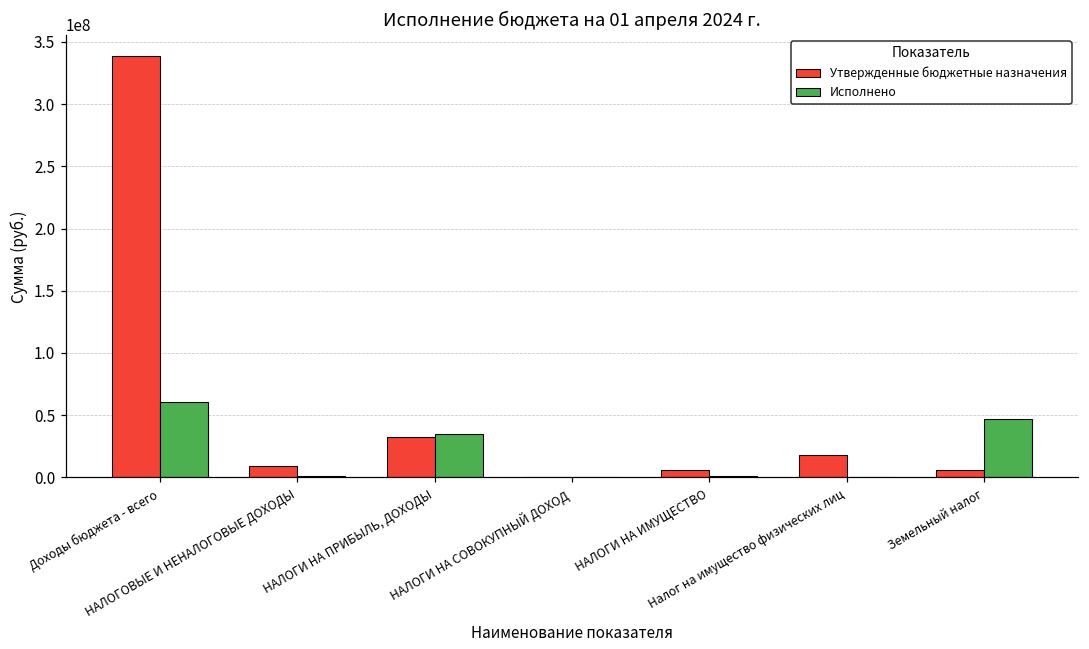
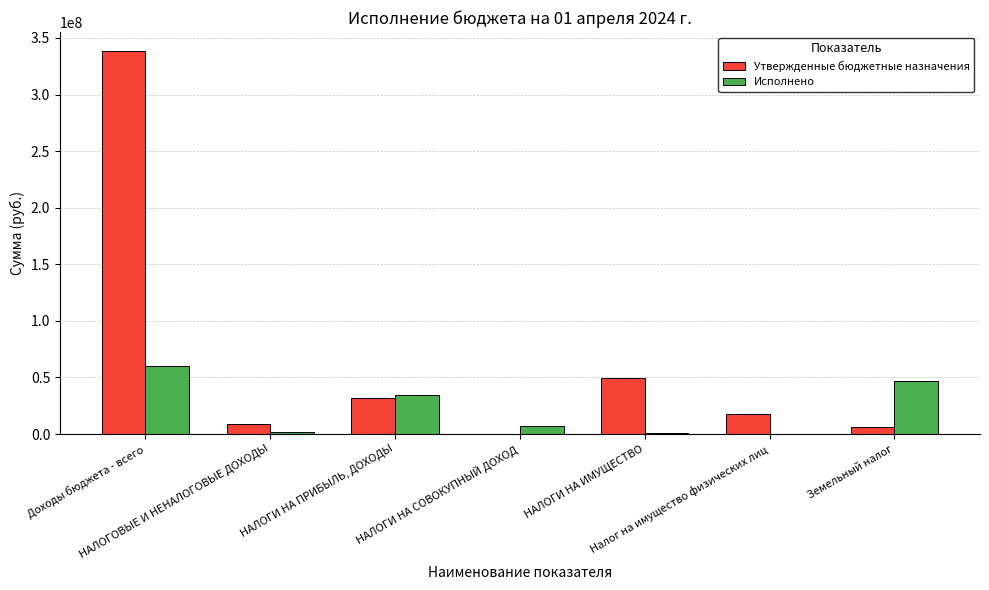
  {
    "Утвержденные бюджетные назначения": {
      "Доходы бюджета - всего": 338000000,
      "НАЛОГОВЫЕ И НЕНАЛОГОВЫЕ ДОХОДЫ": 9000000,
      "НАЛОГИ НА ПРИБЫЛЬ, ДОХОДЫ": 32000000,
-     "НАЛОГИ НА ИМУЩЕСТВО": 6000000,
+     "НАЛОГИ НА ИМУЩЕСТВО": 50000000,
      "Налог на имущество физических лиц": 18000000,
      "Земельный налог": 6000000
    },
    "Исполнено": {
      "Доходы бюджета - всего": 61000000,
      "НАЛОГИ НА ПРИБЫЛЬ, ДОХОДЫ": 35000000,
-     "НАЛОГИ НА СОВОКУПНЫЙ ДОХОД": 0,
+     "НАЛОГИ НА СОВОКУПНЫЙ ДОХОД": 7000000,
      "Земельный налог": 47000000
    }
  }
